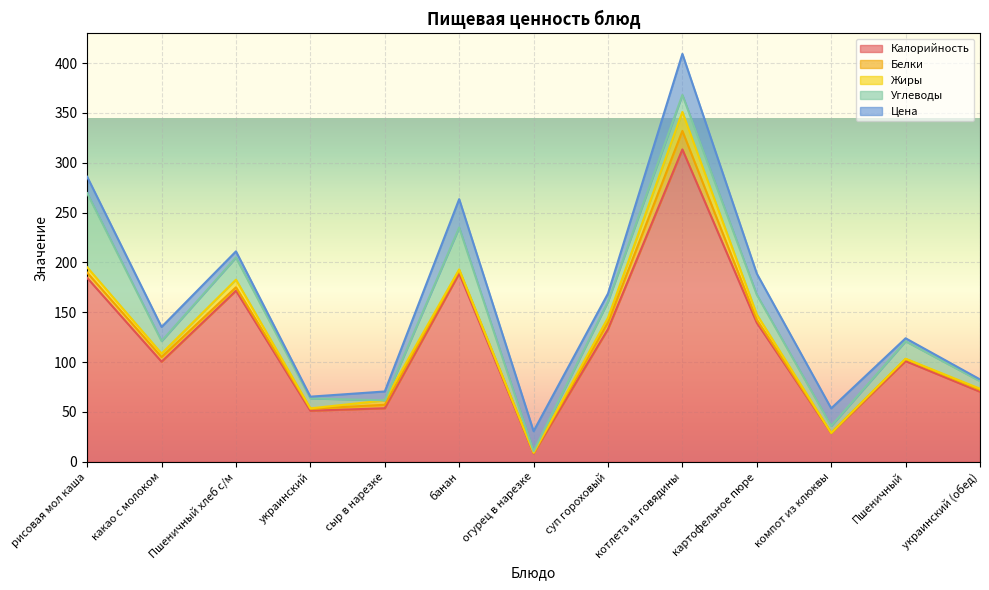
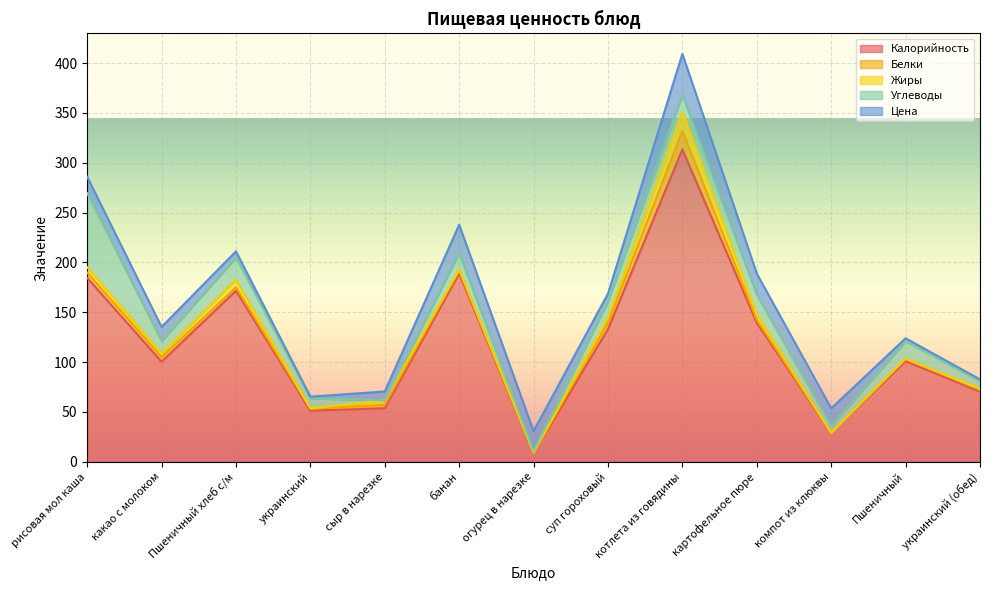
  {
    "Калорийность": {
      "рисовая мол каша": 180,
      "какао с молоком": 100,
      "Пшеничный хлеб с/м": 170,
      "сыр в нарезке": 50,
      "банан": 190,
      "суп гороховый": 130,
      "котлета из говядины": 310,
      "картофельное пюре": 140
    },
    "Углеводы": {
      "рисовая мол каша": 70,
      "какао с молоком": 10,
      "Пшеничный хлеб с/м": 20,
-     "банан": 40,
+     "банан": 20,
      "суп гороховый": 20,
      "котлета из говядины": 20,
      "картофельное пюре": 20,
      "компот из клюквы": 10,
      "Пшеничный": 20
    },
    "Цена": {
      "рисовая мол каша": 20,
      "какао с молоком": 10,
      "Пшеничный хлеб с/м": 10,
      "сыр в нарезке": 10,
      "банан": 30,
      "огурец в нарезке": 20,
      "суп гороховый": 10,
      "котлета из говядины": 40,
      "картофельное пюре": 20,
      "компот из клюквы": 20,
      "Пшеничный": 0
    }
  }
